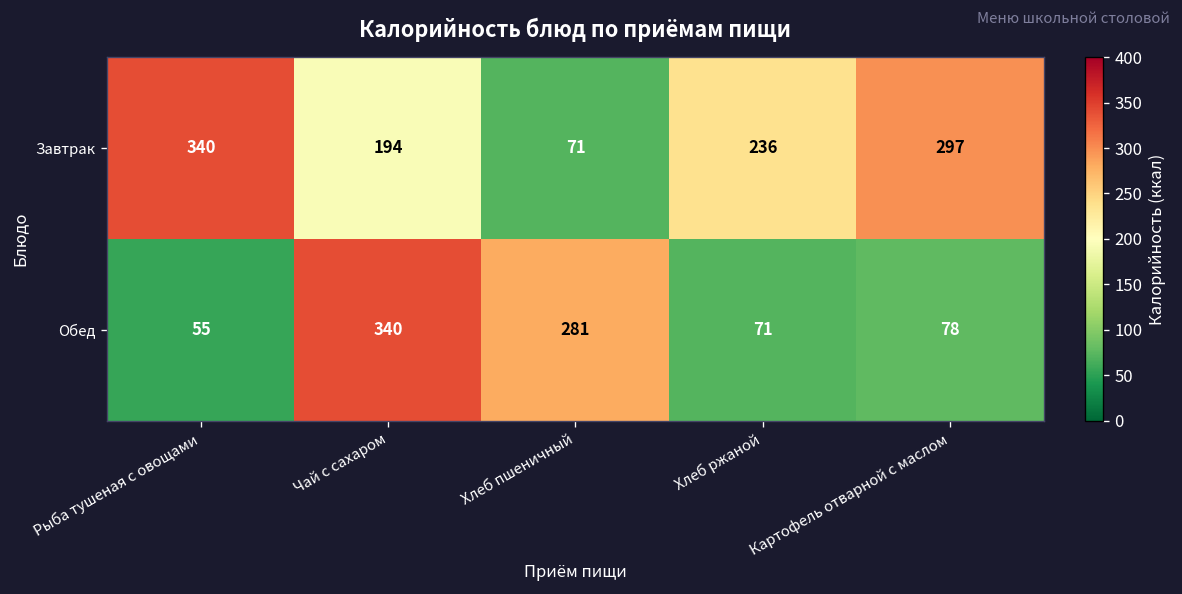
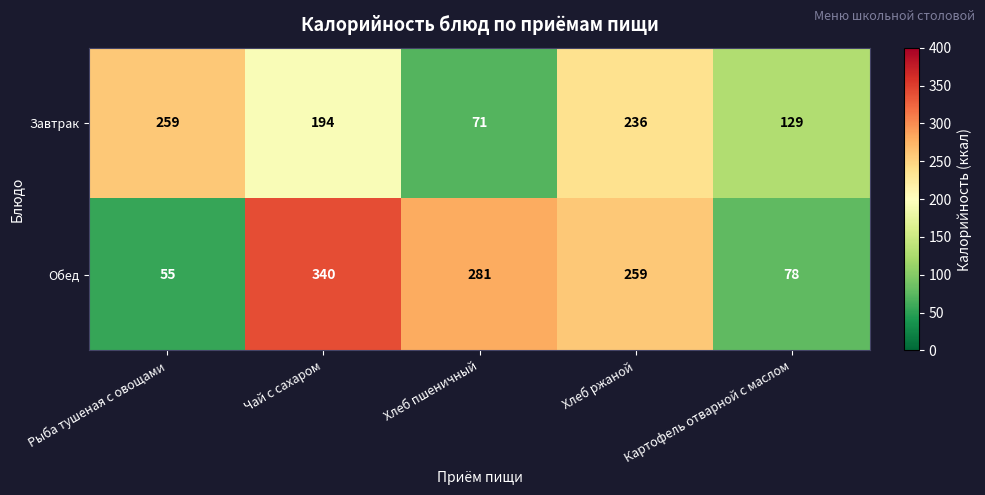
  {
    "Завтрак": {
-     "Рыба тушеная с овощами": 340,
+     "Рыба тушеная с овощами": 259,
      "Чай с сахаром": 194,
      "Хлеб пшеничный": 71,
      "Хлеб ржаной": 236,
-     "Картофель отварной с маслом": 297
+     "Картофель отварной с маслом": 129
    },
    "Обед": {
      "Рыба тушеная с овощами": 55,
      "Чай с сахаром": 340,
      "Хлеб пшеничный": 281,
-     "Хлеб ржаной": 71,
+     "Хлеб ржаной": 259,
      "Картофель отварной с маслом": 78
    }
  }
